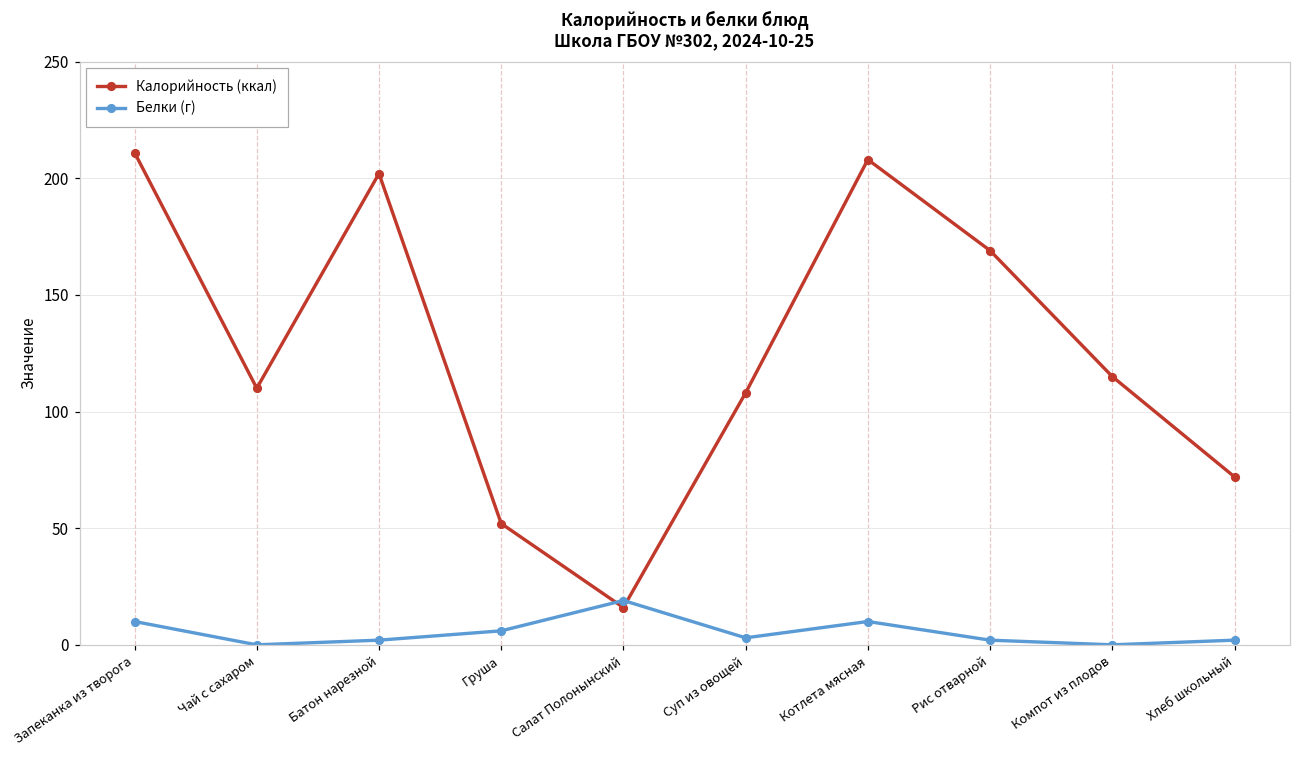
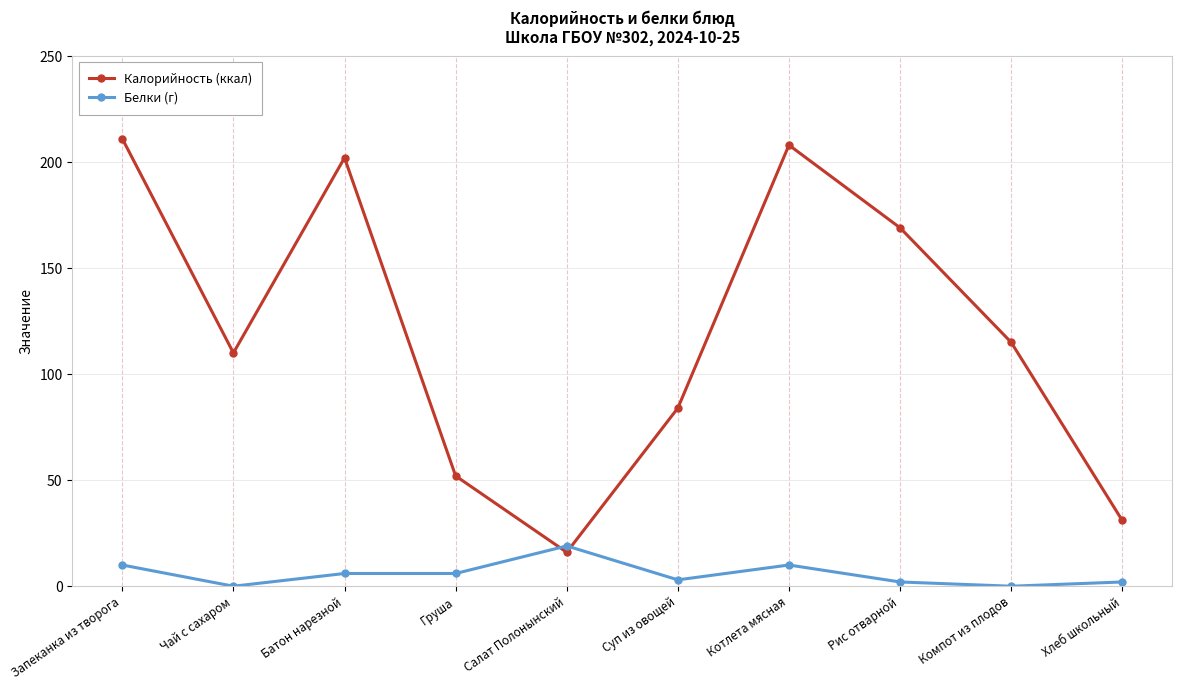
  {
    "Калорийность (ккал)": {
      "Запеканка из творога": 211,
      "Чай с сахаром": 110,
      "Батон нарезной": 202,
      "Груша": 52,
      "Салат Полонынский": 16,
-     "Суп из овощей": 108,
+     "Суп из овощей": 84,
      "Котлета мясная": 208,
      "Рис отварной": 169,
      "Компот из плодов": 115,
-     "Хлеб школьный": 72
+     "Хлеб школьный": 31
    },
    "Белки (г)": {
      "Запеканка из творога": 10,
      "Чай с сахаром": 0,
-     "Батон нарезной": 2,
+     "Батон нарезной": 6,
      "Груша": 6,
      "Салат Полонынский": 19,
      "Суп из овощей": 3,
      "Котлета мясная": 10,
      "Рис отварной": 2,
      "Компот из плодов": 0,
      "Хлеб школьный": 2
    }
  }
